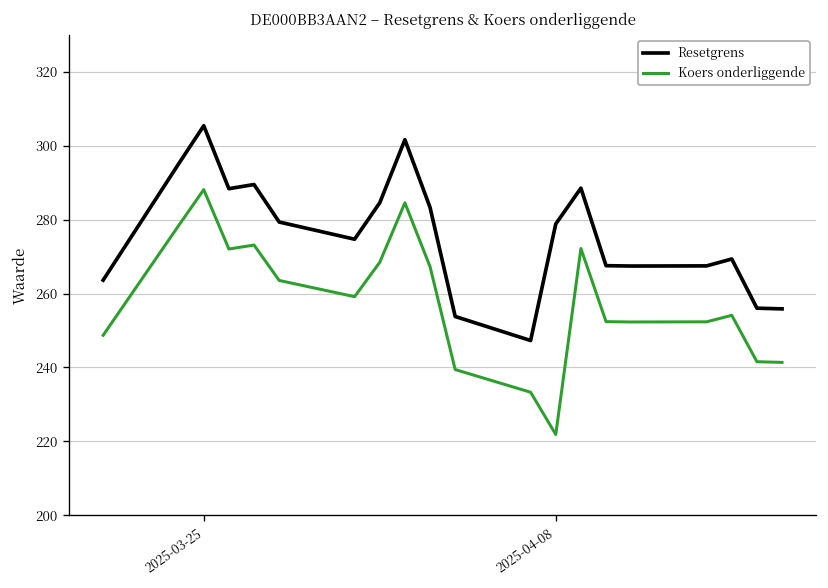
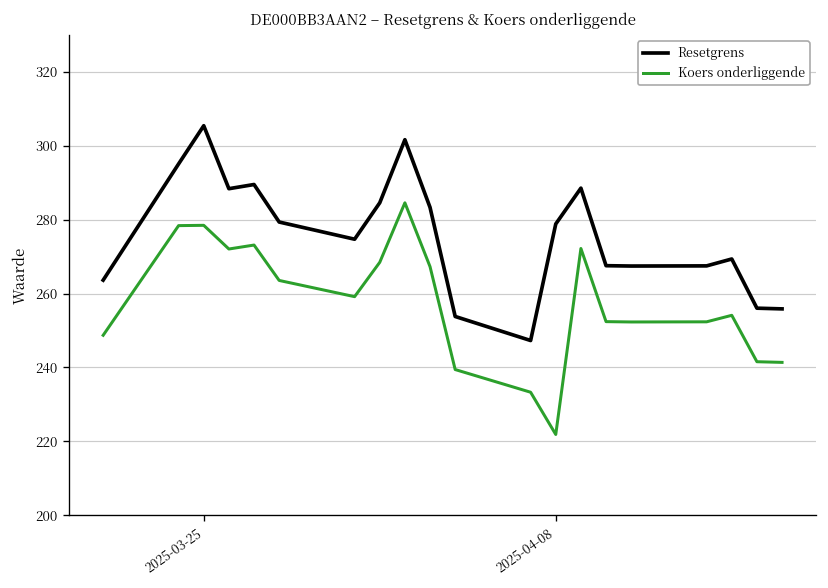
  {
    "Resetgrens": {
      "2025-03-25": 305,
      "2025-04-08": 279
    },
    "Koers onderliggende": {
-     "2025-03-25": 288,
+     "2025-03-25": 278,
      "2025-04-08": 222
    }
  }
